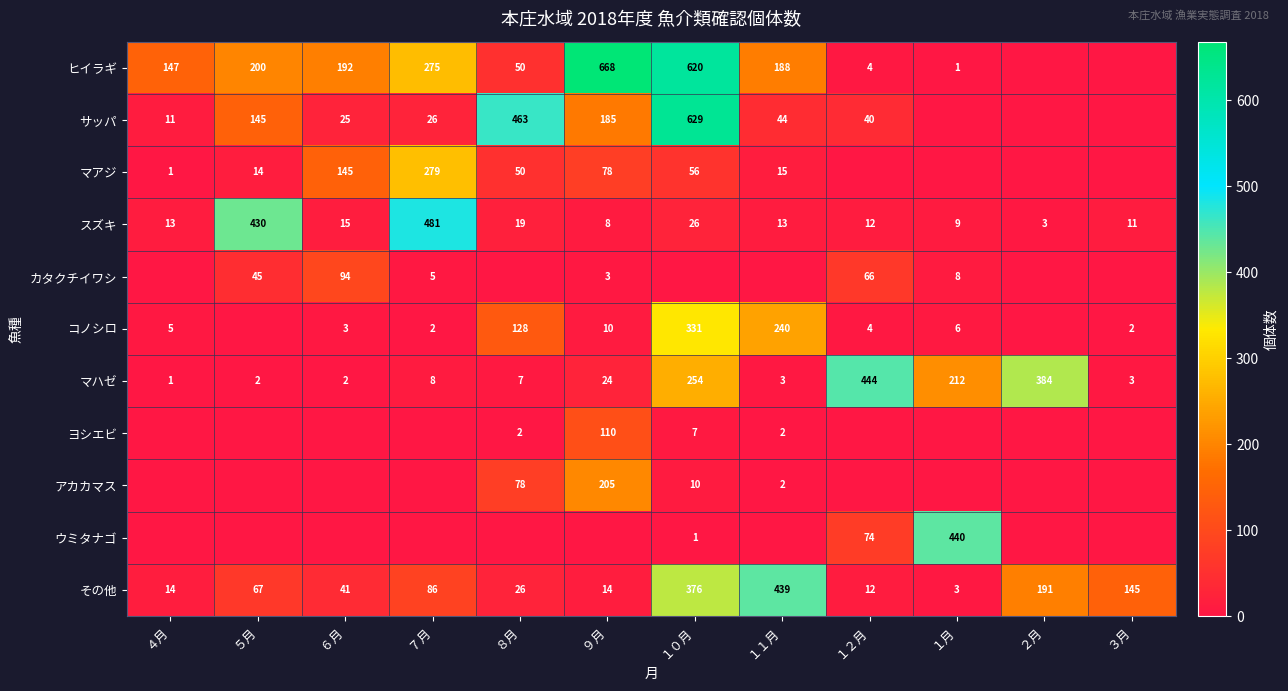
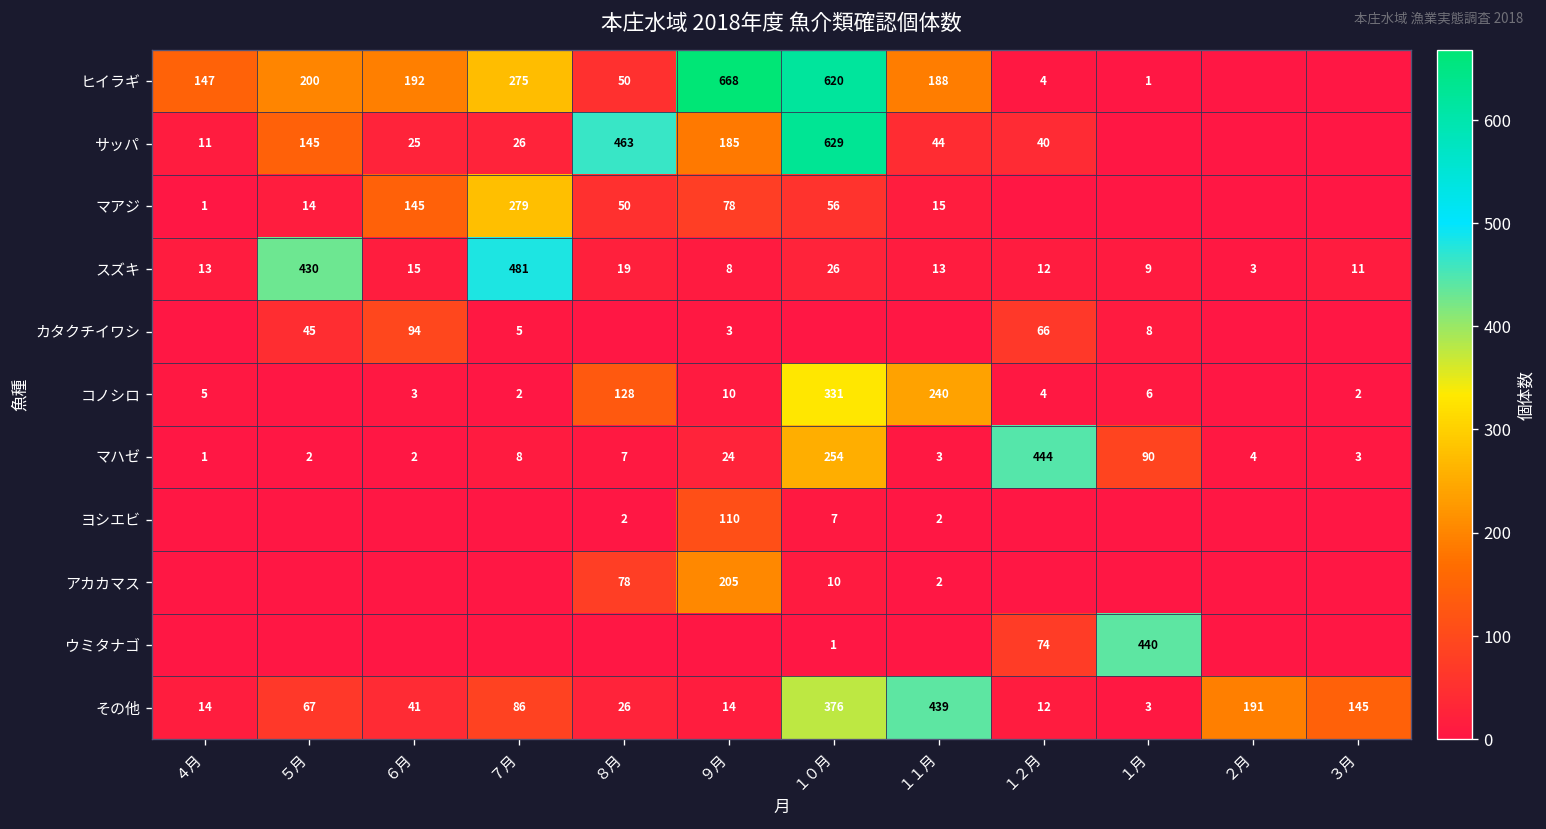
  {
    "ヒイラギ": {
      "４月": 147,
      "５月": 200,
      "６月": 192,
      "７月": 275,
      "８月": 50,
      "９月": 668,
      "１０月": 620,
      "１１月": 188,
      "１２月": 4,
      "１月": 1
    },
    "サッパ": {
      "４月": 11,
      "５月": 145,
      "６月": 25,
      "７月": 26,
      "８月": 463,
      "９月": 185,
      "１０月": 629,
      "１１月": 44,
      "１２月": 40
    },
    "マアジ": {
      "４月": 1,
      "５月": 14,
      "６月": 145,
      "７月": 279,
      "８月": 50,
      "９月": 78,
      "１０月": 56,
      "１１月": 15
    },
    "スズキ": {
      "４月": 13,
      "５月": 430,
      "６月": 15,
      "７月": 481,
      "８月": 19,
      "９月": 8,
      "１０月": 26,
      "１１月": 13,
      "１２月": 12,
      "１月": 9,
      "２月": 3,
      "３月": 11
    },
    "カタクチイワシ": {
      "５月": 45,
      "６月": 94,
      "７月": 5,
      "９月": 3,
      "１２月": 66,
      "１月": 8
    },
    "コノシロ": {
      "４月": 5,
      "６月": 3,
      "７月": 2,
      "８月": 128,
      "９月": 10,
      "１０月": 331,
      "１１月": 240,
      "１２月": 4,
      "１月": 6,
      "３月": 2
    },
    "マハゼ": {
      "４月": 1,
      "５月": 2,
      "６月": 2,
      "７月": 8,
      "８月": 7,
      "９月": 24,
      "１０月": 254,
      "１１月": 3,
      "１２月": 444,
-     "１月": 212,
-     "２月": 384,
+     "１月": 90,
+     "２月": 4,
      "３月": 3
    },
    "ヨシエビ": {
      "８月": 2,
      "９月": 110,
      "１０月": 7,
      "１１月": 2
    },
    "アカカマス": {
      "８月": 78,
      "９月": 205,
      "１０月": 10,
      "１１月": 2
    },
    "ウミタナゴ": {
      "１０月": 1,
      "１２月": 74,
      "１月": 440
    },
    "その他": {
      "４月": 14,
      "５月": 67,
      "６月": 41,
      "７月": 86,
      "８月": 26,
      "９月": 14,
      "１０月": 376,
      "１１月": 439,
      "１２月": 12,
      "１月": 3,
      "２月": 191,
      "３月": 145
    }
  }
